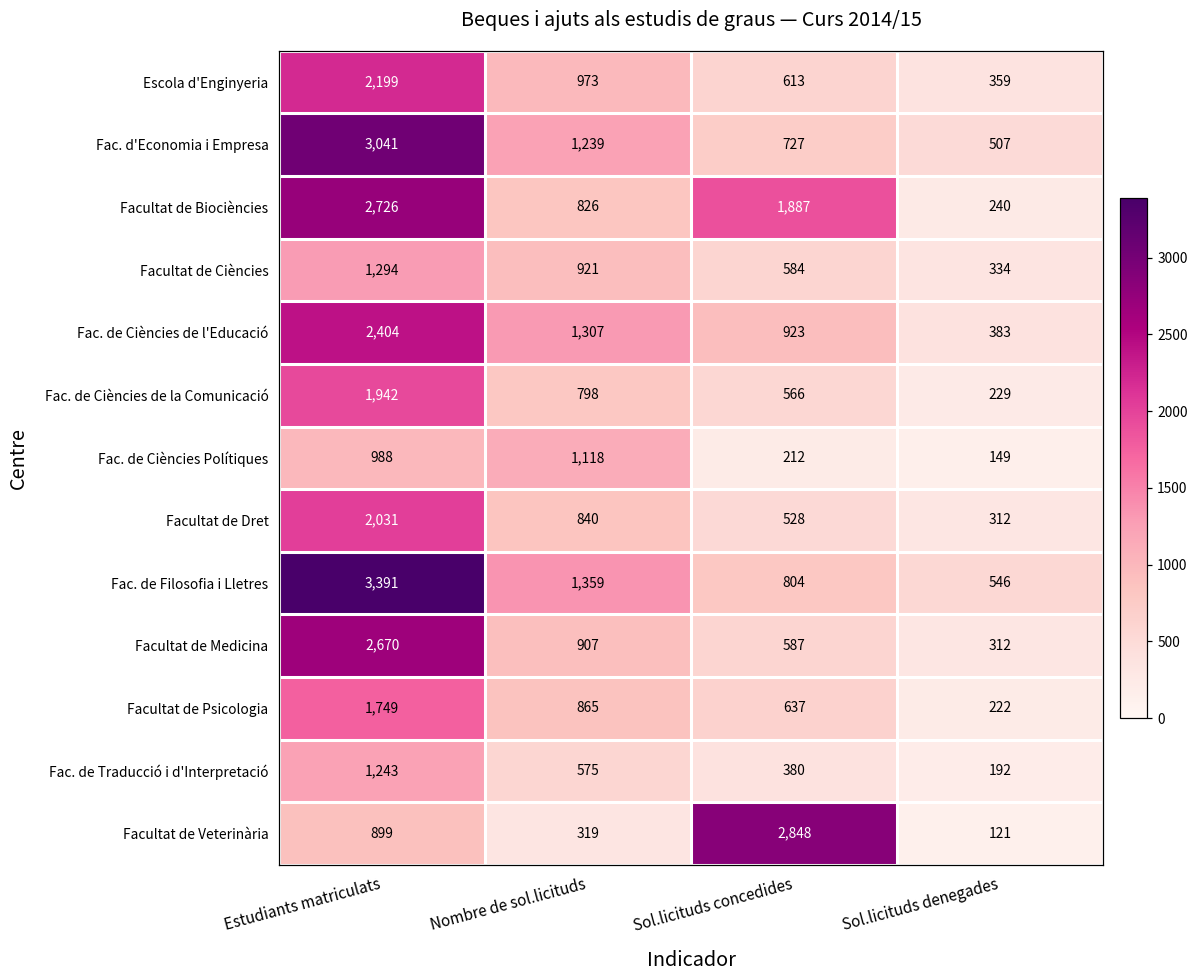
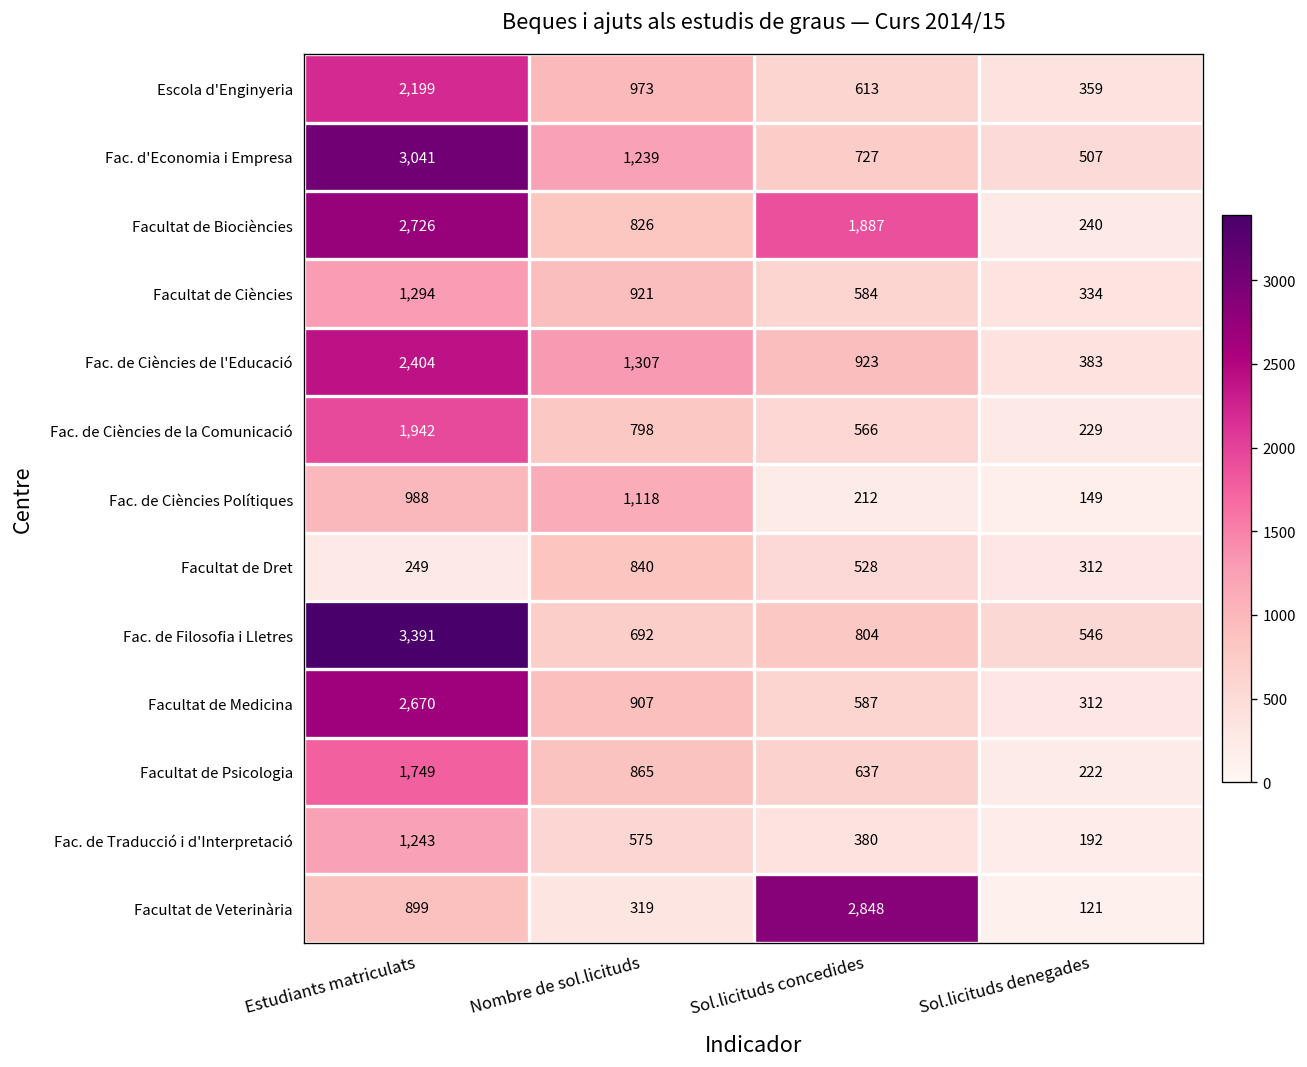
  {
    "Escola d'Enginyeria": {
      "Estudiants matriculats": "2,199",
      "Nombre de sol.licituds": "973",
      "Sol.licituds concedides": "613",
      "Sol.licituds denegades": "359"
    },
    "Fac. d'Economia i Empresa": {
      "Estudiants matriculats": "3,041",
      "Nombre de sol.licituds": "1,239",
      "Sol.licituds concedides": "727",
      "Sol.licituds denegades": "507"
    },
    "Facultat de Biociències": {
      "Estudiants matriculats": "2,726",
      "Nombre de sol.licituds": "826",
      "Sol.licituds concedides": "1,887",
      "Sol.licituds denegades": "240"
    },
    "Facultat de Ciències": {
      "Estudiants matriculats": "1,294",
      "Nombre de sol.licituds": "921",
      "Sol.licituds concedides": "584",
      "Sol.licituds denegades": "334"
    },
    "Fac. de Ciències de l'Educació": {
      "Estudiants matriculats": "2,404",
      "Nombre de sol.licituds": "1,307",
      "Sol.licituds concedides": "923",
      "Sol.licituds denegades": "383"
    },
    "Fac. de Ciències de la Comunicació": {
      "Estudiants matriculats": "1,942",
      "Nombre de sol.licituds": "798",
      "Sol.licituds concedides": "566",
      "Sol.licituds denegades": "229"
    },
    "Fac. de Ciències Polítiques": {
      "Estudiants matriculats": "988",
      "Nombre de sol.licituds": "1,118",
      "Sol.licituds concedides": "212",
      "Sol.licituds denegades": "149"
    },
    "Facultat de Dret": {
-     "Estudiants matriculats": "2,031",
+     "Estudiants matriculats": "249",
      "Nombre de sol.licituds": "840",
      "Sol.licituds concedides": "528",
      "Sol.licituds denegades": "312"
    },
    "Fac. de Filosofia i Lletres": {
      "Estudiants matriculats": "3,391",
-     "Nombre de sol.licituds": "1,359",
+     "Nombre de sol.licituds": "692",
      "Sol.licituds concedides": "804",
      "Sol.licituds denegades": "546"
    },
    "Facultat de Medicina": {
      "Estudiants matriculats": "2,670",
      "Nombre de sol.licituds": "907",
      "Sol.licituds concedides": "587",
      "Sol.licituds denegades": "312"
    },
    "Facultat de Psicologia": {
      "Estudiants matriculats": "1,749",
      "Nombre de sol.licituds": "865",
      "Sol.licituds concedides": "637",
      "Sol.licituds denegades": "222"
    },
    "Fac. de Traducció i d'Interpretació": {
      "Estudiants matriculats": "1,243",
      "Nombre de sol.licituds": "575",
      "Sol.licituds concedides": "380",
      "Sol.licituds denegades": "192"
    },
    "Facultat de Veterinària": {
      "Estudiants matriculats": "899",
      "Nombre de sol.licituds": "319",
      "Sol.licituds concedides": "2,848",
      "Sol.licituds denegades": "121"
    }
  }
